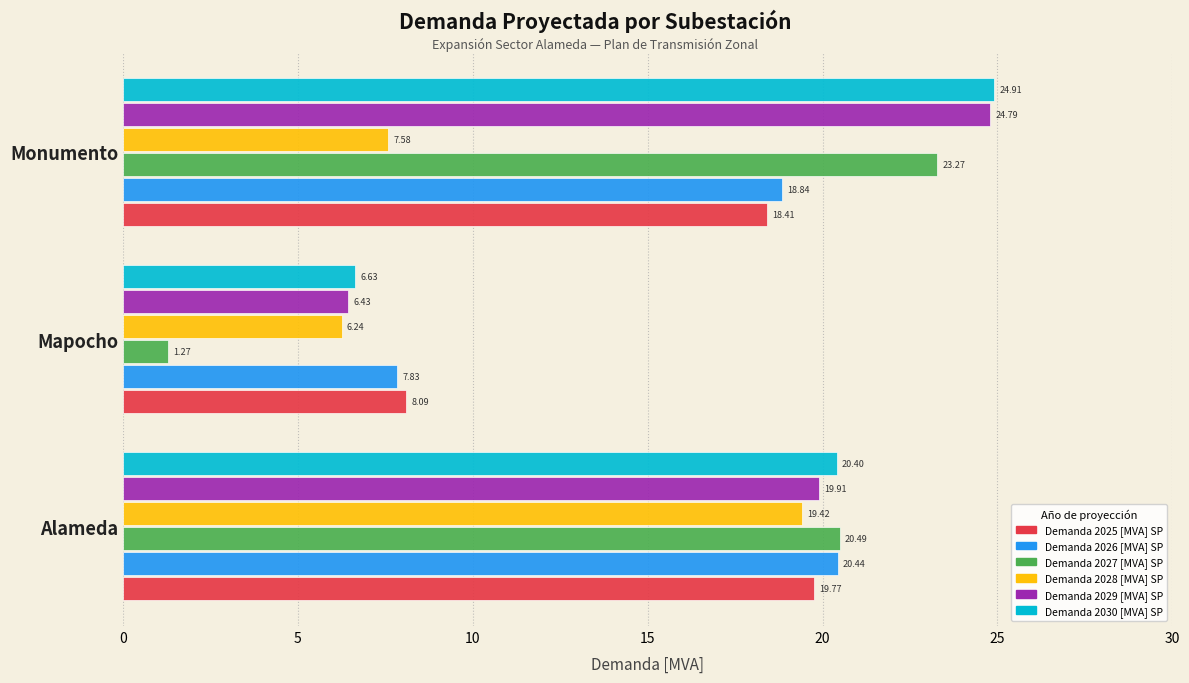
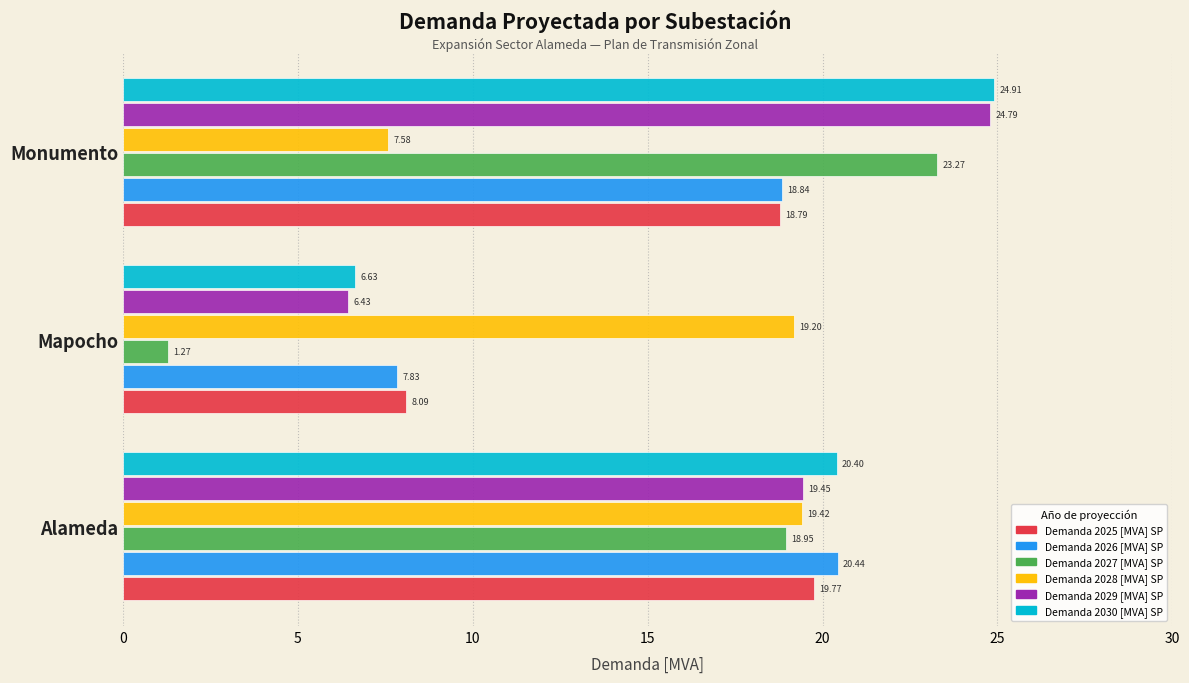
  {
    "Demanda 2025 [MVA] SP": {
-     "Monumento": 18.41,
+     "Monumento": 18.79,
      "Mapocho": 8.09,
      "Alameda": 19.77
    },
    "Demanda 2027 [MVA] SP": {
      "Monumento": 23.27,
      "Mapocho": 1.27,
-     "Alameda": 20.49
+     "Alameda": 18.95
    },
    "Demanda 2028 [MVA] SP": {
      "Monumento": 7.58,
-     "Mapocho": 6.24,
+     "Mapocho": 19.20,
      "Alameda": 19.42
    },
    "Demanda 2029 [MVA] SP": {
      "Monumento": 24.79,
      "Mapocho": 6.43,
-     "Alameda": 19.91
+     "Alameda": 19.45
    }
  }
